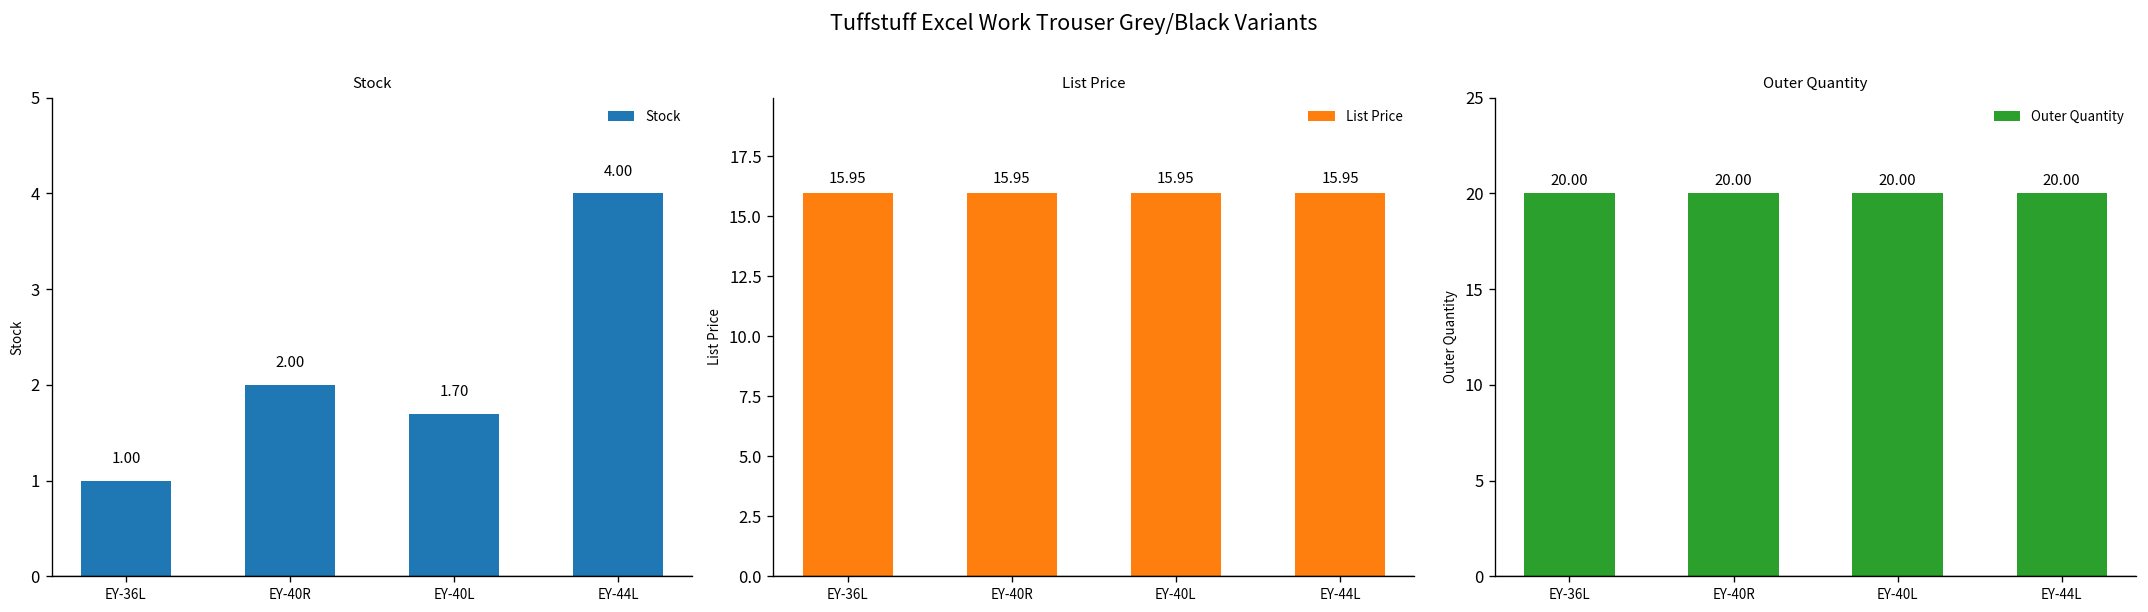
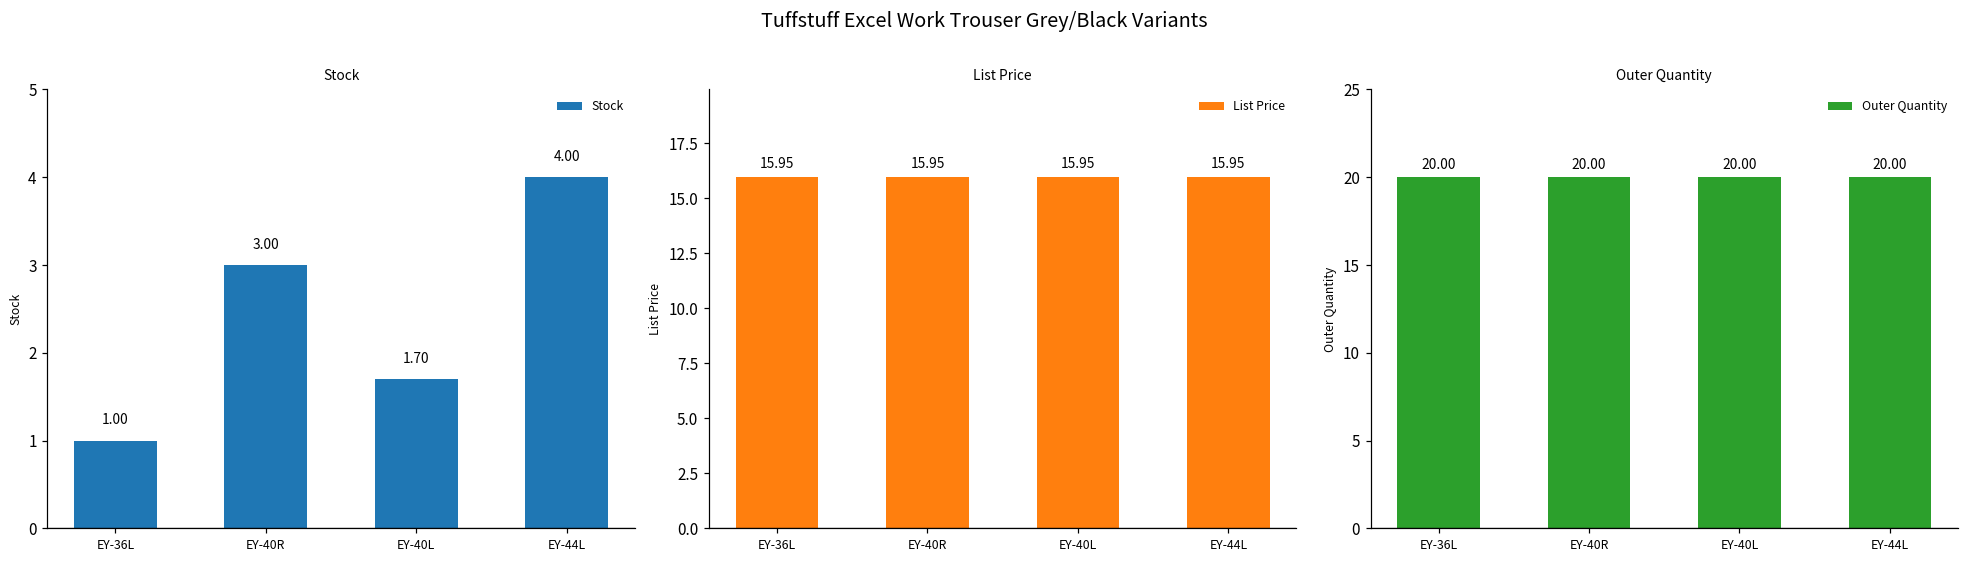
  {
    "Stock": {
      "EY-36L": 1.00,
-     "EY-40R": 2.00,
+     "EY-40R": 3.00,
      "EY-40L": 1.70,
      "EY-44L": 4.00
    },
    "List Price": {
      "EY-36L": 15.95,
      "EY-40R": 15.95,
      "EY-40L": 15.95,
      "EY-44L": 15.95
    },
    "Outer Quantity": {
      "EY-36L": 20.00,
      "EY-40R": 20.00,
      "EY-40L": 20.00,
      "EY-44L": 20.00
    }
  }
